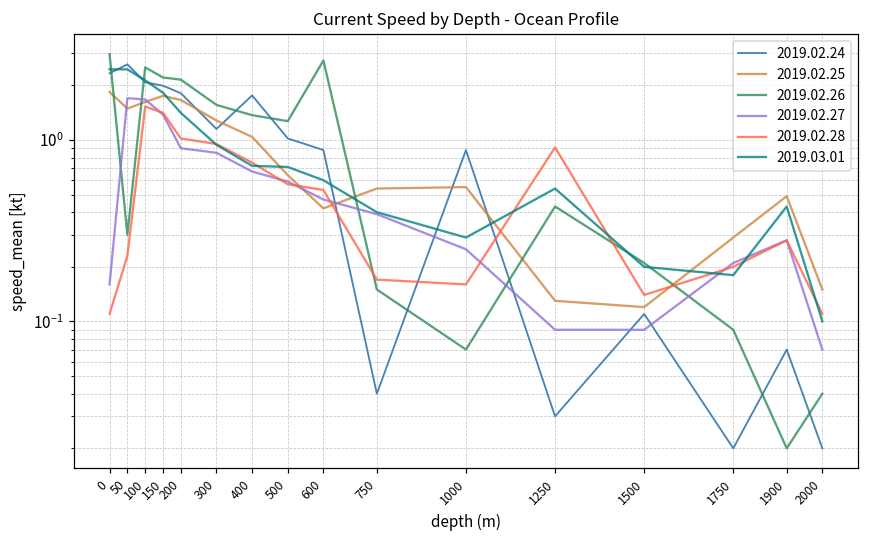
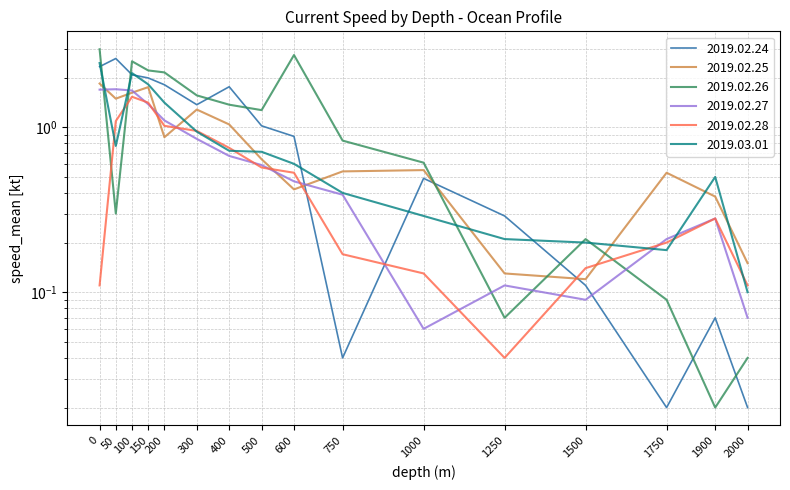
  {
    "2019.02.24": {
      "0": 2.3,
      "50": 2.6,
      "150": 2.0,
      "200": 1.8,
-     "300": 1.2,
+     "300": 1.4,
      "400": 1.8,
      "500": 1.0,
      "600": 0.9,
      "750": 0.04,
-     "1000": 0.9,
-     "1250": 0.03,
+     "1000": 0.49,
+     "1250": 0.29,
      "1500": 0.11,
      "1750": 0.02,
      "1900": 0.07,
      "2000": 0.02
    },
    "2019.02.25": {
      "0": 1.8,
      "50": 1.5,
      "150": 1.8,
-     "200": 1.7,
+     "200": 0.9,
      "300": 1.3,
      "400": 1.0,
      "500": 0.64,
      "600": 0.42,
      "750": 0.54,
      "1000": 0.55,
      "1250": 0.13,
      "1500": 0.12,
-     "1750": 0.29,
-     "1900": 0.49,
+     "1750": 0.53,
+     "1900": 0.38,
      "2000": 0.15
    },
    "2019.02.26": {
      "0": 3.0,
      "50": 0.30,
      "100": 2.5,
      "150": 2.2,
      "200": 2.2,
      "300": 1.6,
      "400": 1.4,
      "500": 1.3,
      "600": 2.7,
-     "750": 0.15,
-     "1000": 0.07,
-     "1250": 0.43,
+     "750": 0.8,
+     "1000": 0.61,
+     "1250": 0.07,
      "1500": 0.21,
      "1750": 0.09,
      "1900": 0.02,
      "2000": 0.04
    },
    "2019.02.27": {
-     "0": 0.16,
+     "0": 1.7,
      "50": 1.7,
-     "200": 0.9,
+     "200": 1.1,
      "300": 0.9,
      "400": 0.67,
      "600": 0.47,
-     "1000": 0.25,
-     "1250": 0.09,
+     "1000": 0.06,
+     "1250": 0.11,
      "1500": 0.09,
      "1750": 0.21,
      "2000": 0.07
    },
    "2019.02.28": {
      "0": 0.11,
-     "50": 0.23,
+     "50": 1.1,
      "100": 1.5,
      "200": 1.0,
      "400": 0.8,
      "600": 0.53,
      "750": 0.17,
-     "1000": 0.16,
-     "1250": 0.9,
+     "1000": 0.13,
+     "1250": 0.04,
      "1500": 0.14,
      "1750": 0.20,
      "2000": 0.11
    },
    "2019.03.01": {
      "0": 2.5,
-     "50": 2.5,
+     "50": 0.8,
      "150": 1.8,
      "200": 1.4,
      "400": 0.7,
      "500": 0.71,
      "600": 0.60,
      "1000": 0.29,
-     "1250": 0.54,
+     "1250": 0.21,
      "1500": 0.20,
      "1750": 0.18,
-     "1900": 0.43,
+     "1900": 0.50,
      "2000": 0.10
    }
  }
